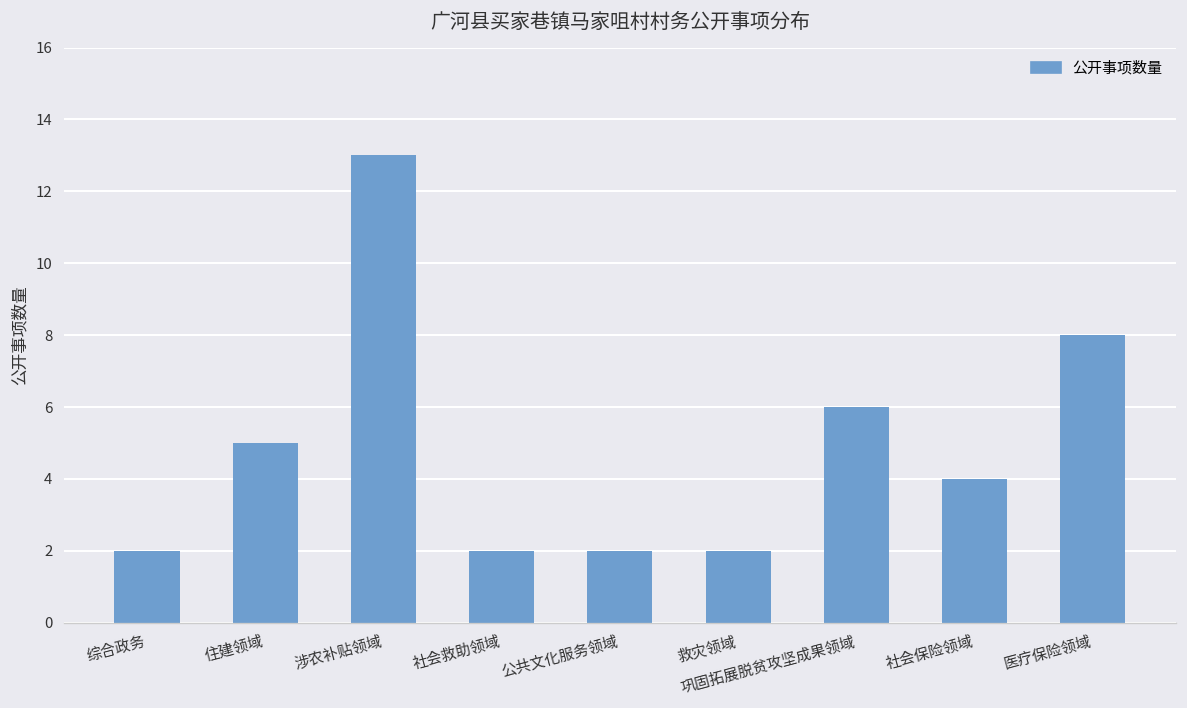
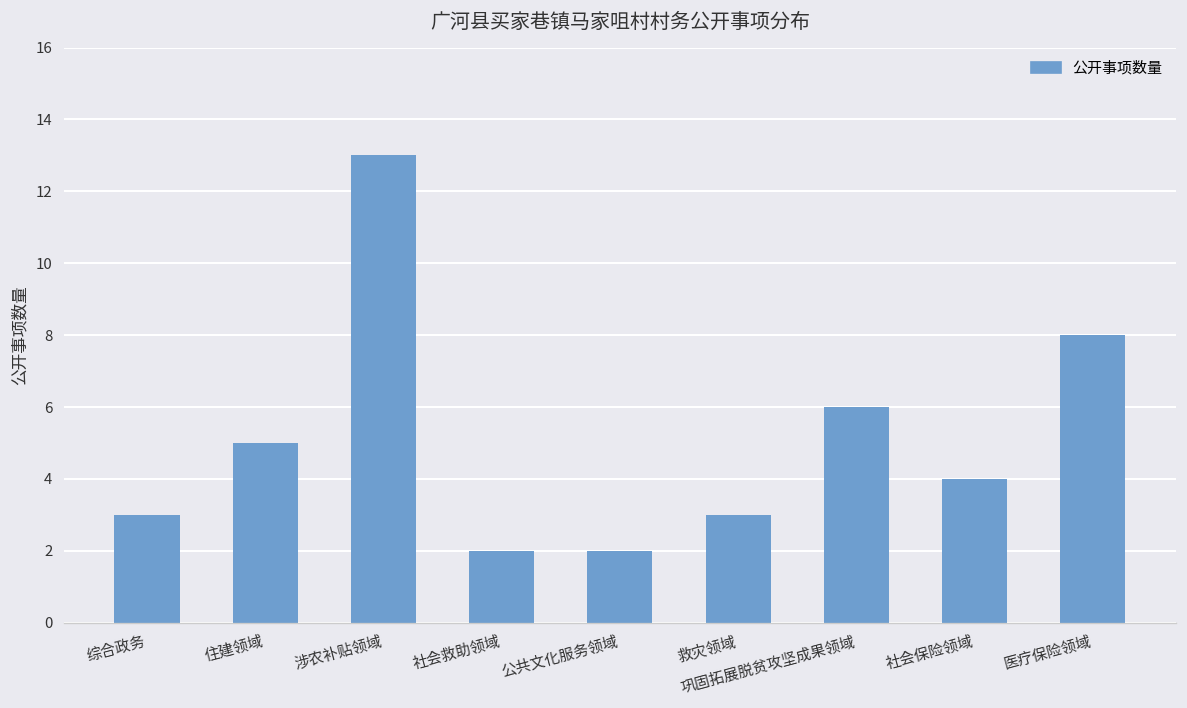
  {
-   "综合政务": 2,
+   "综合政务": 3,
    "住建领域": 5,
    "涉农补贴领域": 13,
    "社会救助领域": 2,
    "公共文化服务领域": 2,
-   "救灾领域": 2,
+   "救灾领域": 3,
    "巩固拓展脱贫攻坚成果领域": 6,
    "社会保险领域": 4,
    "医疗保险领域": 8
  }
